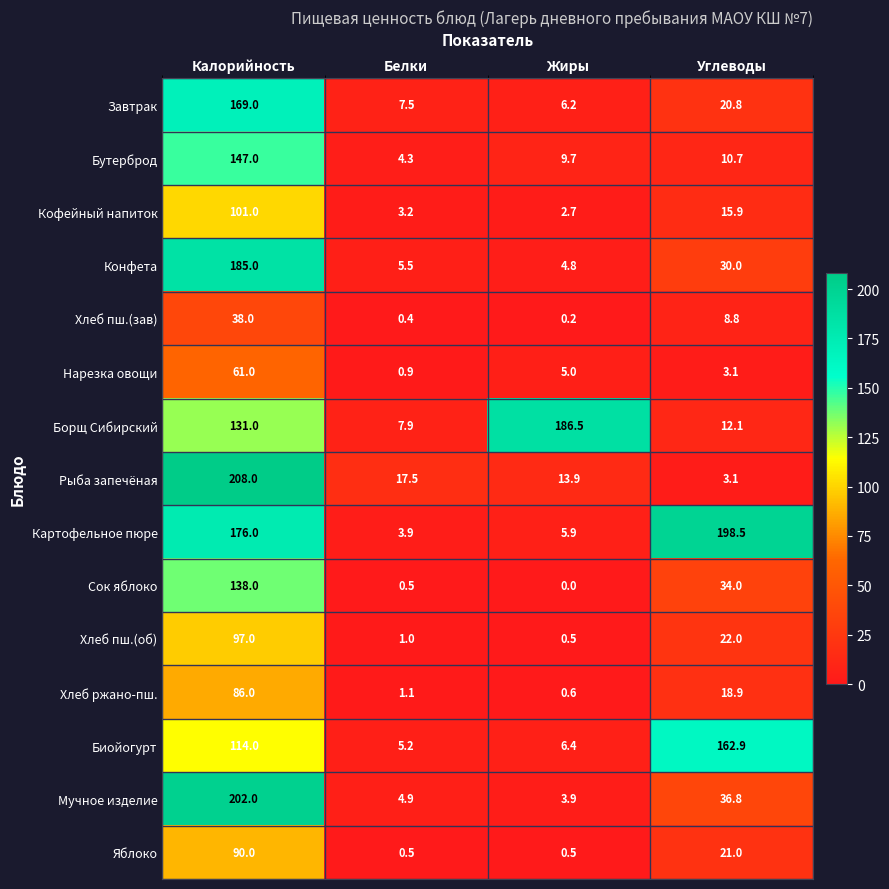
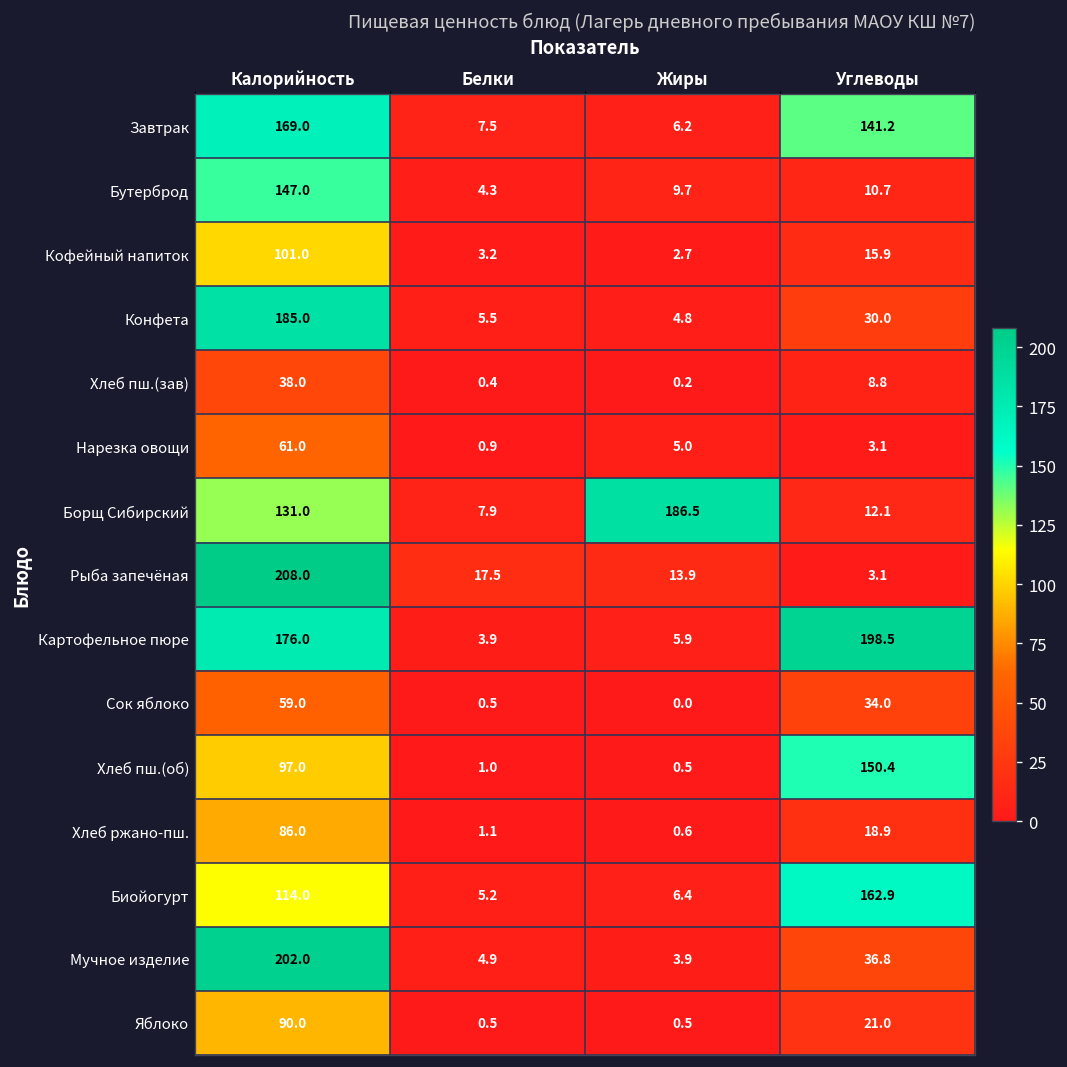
  {
    "Завтрак": {
      "Калорийность": 169.0,
      "Белки": 7.5,
      "Жиры": 6.2,
-     "Углеводы": 20.8
+     "Углеводы": 141.2
    },
    "Бутерброд": {
      "Калорийность": 147.0,
      "Белки": 4.3,
      "Жиры": 9.7,
      "Углеводы": 10.7
    },
    "Кофейный напиток": {
      "Калорийность": 101.0,
      "Белки": 3.2,
      "Жиры": 2.7,
      "Углеводы": 15.9
    },
    "Конфета": {
      "Калорийность": 185.0,
      "Белки": 5.5,
      "Жиры": 4.8,
      "Углеводы": 30.0
    },
    "Хлеб пш.(зав)": {
      "Калорийность": 38.0,
      "Белки": 0.4,
      "Жиры": 0.2,
      "Углеводы": 8.8
    },
    "Нарезка овощи": {
      "Калорийность": 61.0,
      "Белки": 0.9,
      "Жиры": 5.0,
      "Углеводы": 3.1
    },
    "Борщ Сибирский": {
      "Калорийность": 131.0,
      "Белки": 7.9,
      "Жиры": 186.5,
      "Углеводы": 12.1
    },
    "Рыба запечёная": {
      "Калорийность": 208.0,
      "Белки": 17.5,
      "Жиры": 13.9,
      "Углеводы": 3.1
    },
    "Картофельное пюре": {
      "Калорийность": 176.0,
      "Белки": 3.9,
      "Жиры": 5.9,
      "Углеводы": 198.5
    },
    "Сок яблоко": {
-     "Калорийность": 138.0,
+     "Калорийность": 59.0,
      "Белки": 0.5,
      "Жиры": 0.0,
      "Углеводы": 34.0
    },
    "Хлеб пш.(об)": {
      "Калорийность": 97.0,
      "Белки": 1.0,
      "Жиры": 0.5,
-     "Углеводы": 22.0
+     "Углеводы": 150.4
    },
    "Хлеб ржано-пш.": {
      "Калорийность": 86.0,
      "Белки": 1.1,
      "Жиры": 0.6,
      "Углеводы": 18.9
    },
    "Биойогурт": {
      "Калорийность": 114.0,
      "Белки": 5.2,
      "Жиры": 6.4,
      "Углеводы": 162.9
    },
    "Мучное изделие": {
      "Калорийность": 202.0,
      "Белки": 4.9,
      "Жиры": 3.9,
      "Углеводы": 36.8
    },
    "Яблоко": {
      "Калорийность": 90.0,
      "Белки": 0.5,
      "Жиры": 0.5,
      "Углеводы": 21.0
    }
  }
